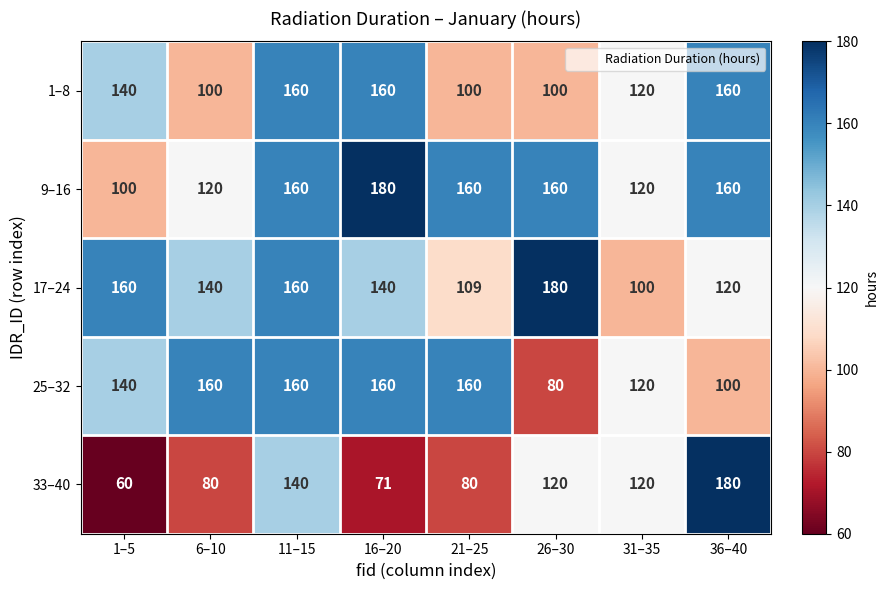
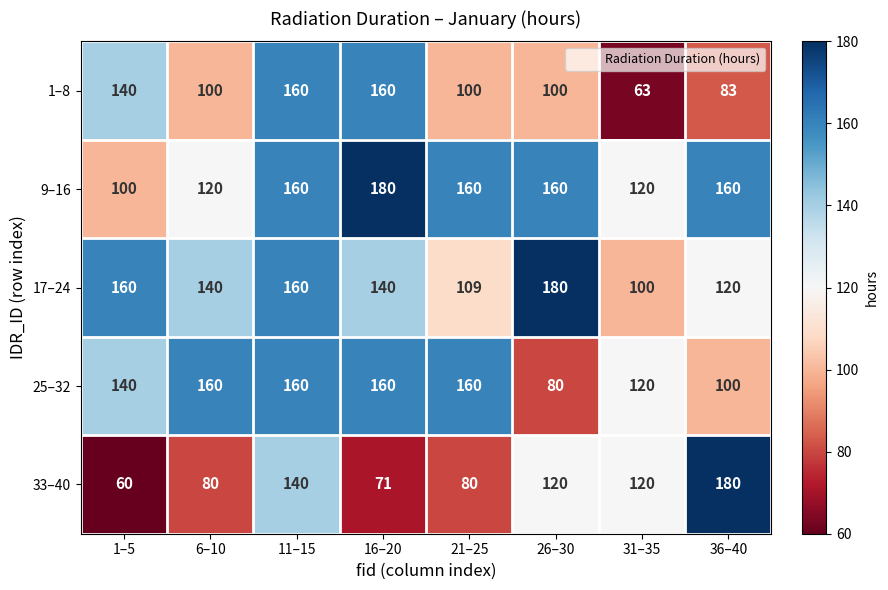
  {
    "1–8": {
      "1–5": 140,
      "6–10": 100,
      "11–15": 160,
      "16–20": 160,
      "21–25": 100,
      "26–30": 100,
-     "31–35": 120,
-     "36–40": 160
+     "31–35": 63,
+     "36–40": 83
    },
    "9–16": {
      "1–5": 100,
      "6–10": 120,
      "11–15": 160,
      "16–20": 180,
      "21–25": 160,
      "26–30": 160,
      "31–35": 120,
      "36–40": 160
    },
    "17–24": {
      "1–5": 160,
      "6–10": 140,
      "11–15": 160,
      "16–20": 140,
      "21–25": 109,
      "26–30": 180,
      "31–35": 100,
      "36–40": 120
    },
    "25–32": {
      "1–5": 140,
      "6–10": 160,
      "11–15": 160,
      "16–20": 160,
      "21–25": 160,
      "26–30": 80,
      "31–35": 120,
      "36–40": 100
    },
    "33–40": {
      "1–5": 60,
      "6–10": 80,
      "11–15": 140,
      "16–20": 71,
      "21–25": 80,
      "26–30": 120,
      "31–35": 120,
      "36–40": 180
    }
  }
